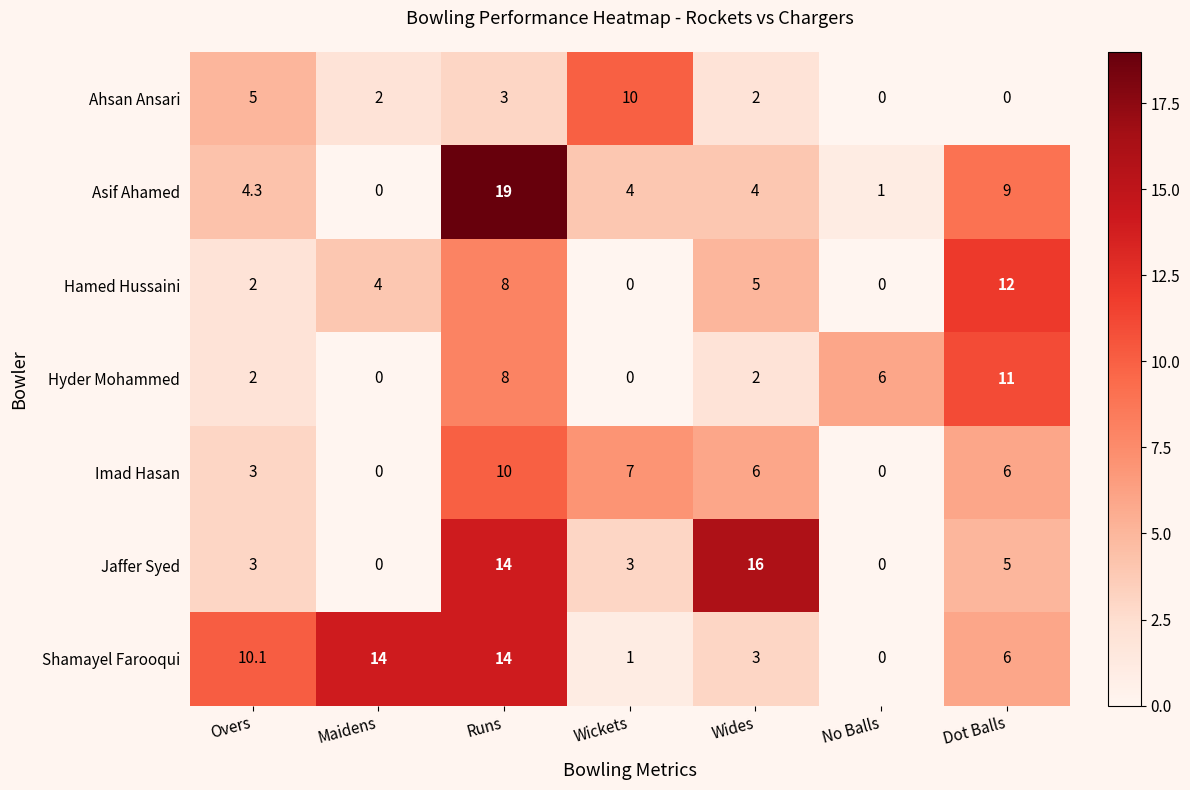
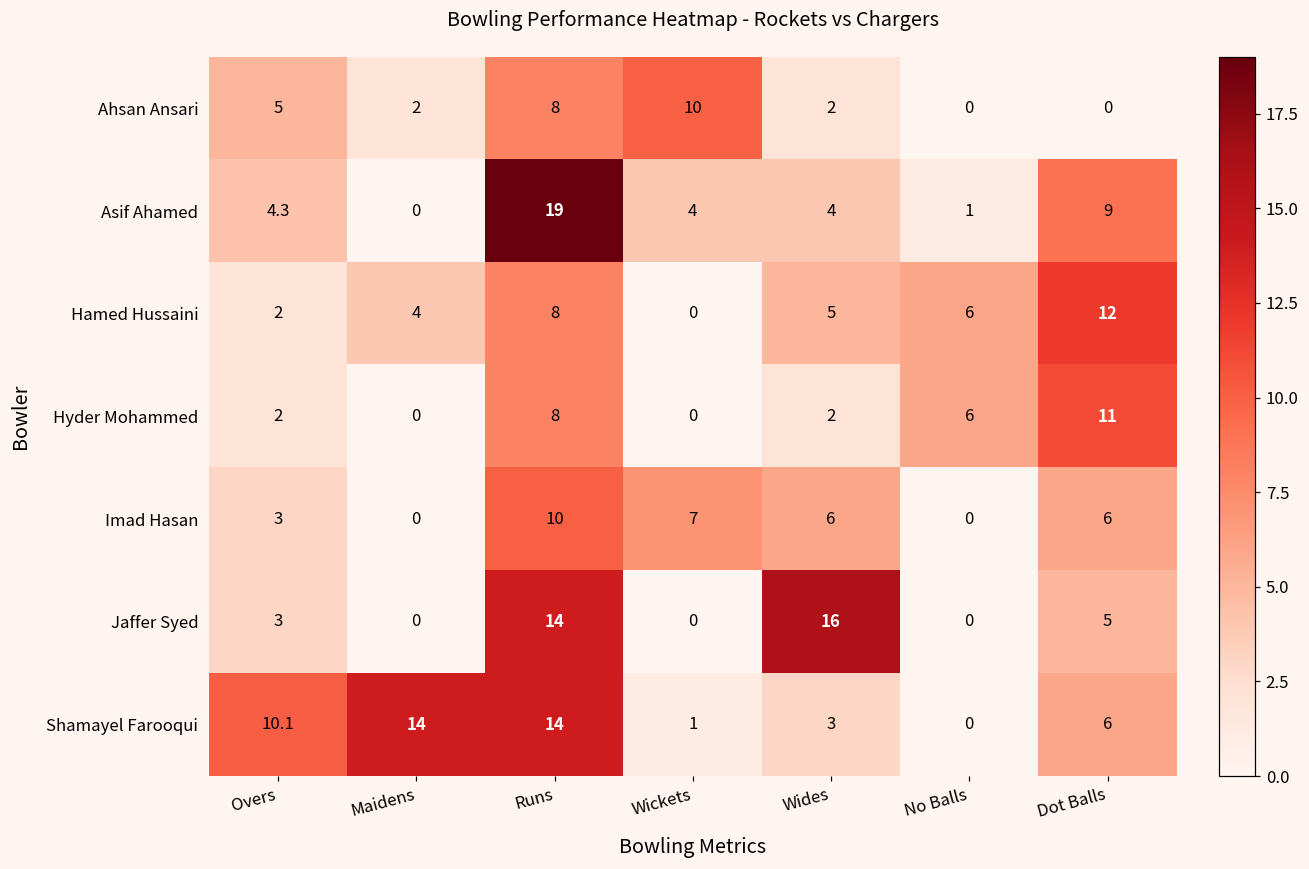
  {
    "Ahsan Ansari": {
      "Overs": 5,
      "Maidens": 2,
-     "Runs": 3,
+     "Runs": 8,
      "Wickets": 10,
      "Wides": 2,
      "No Balls": 0,
      "Dot Balls": 0
    },
    "Asif Ahamed": {
      "Overs": 4.3,
      "Maidens": 0,
      "Runs": 19,
      "Wickets": 4,
      "Wides": 4,
      "No Balls": 1,
      "Dot Balls": 9
    },
    "Hamed Hussaini": {
      "Overs": 2,
      "Maidens": 4,
      "Runs": 8,
      "Wickets": 0,
      "Wides": 5,
-     "No Balls": 0,
+     "No Balls": 6,
      "Dot Balls": 12
    },
    "Hyder Mohammed": {
      "Overs": 2,
      "Maidens": 0,
      "Runs": 8,
      "Wickets": 0,
      "Wides": 2,
      "No Balls": 6,
      "Dot Balls": 11
    },
    "Imad Hasan": {
      "Overs": 3,
      "Maidens": 0,
      "Runs": 10,
      "Wickets": 7,
      "Wides": 6,
      "No Balls": 0,
      "Dot Balls": 6
    },
    "Jaffer Syed": {
      "Overs": 3,
      "Maidens": 0,
      "Runs": 14,
-     "Wickets": 3,
+     "Wickets": 0,
      "Wides": 16,
      "No Balls": 0,
      "Dot Balls": 5
    },
    "Shamayel Farooqui": {
      "Overs": 10.1,
      "Maidens": 14,
      "Runs": 14,
      "Wickets": 1,
      "Wides": 3,
      "No Balls": 0,
      "Dot Balls": 6
    }
  }
